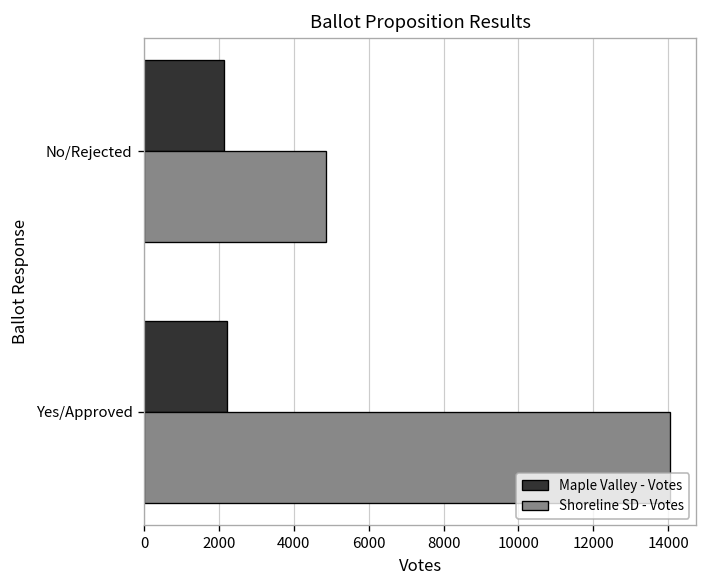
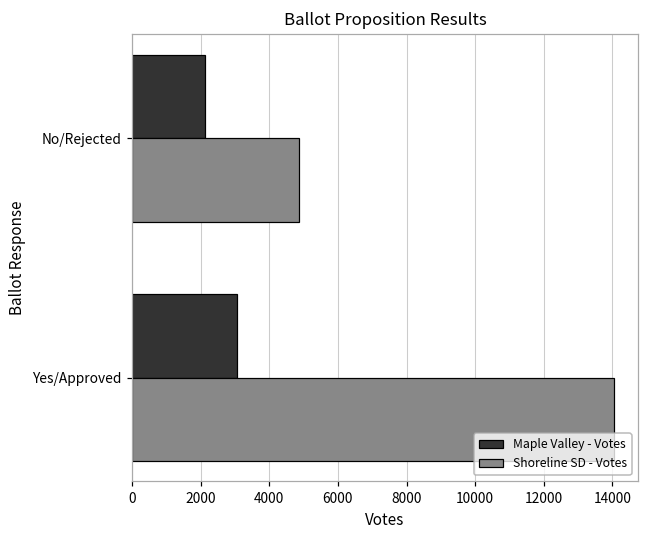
  {
    "Maple Valley - Votes": {
      "No/Rejected": 2100,
-     "Yes/Approved": 2200
+     "Yes/Approved": 3100
    },
    "Shoreline SD - Votes": {
      "No/Rejected": 4900,
      "Yes/Approved": 14000
    }
  }
